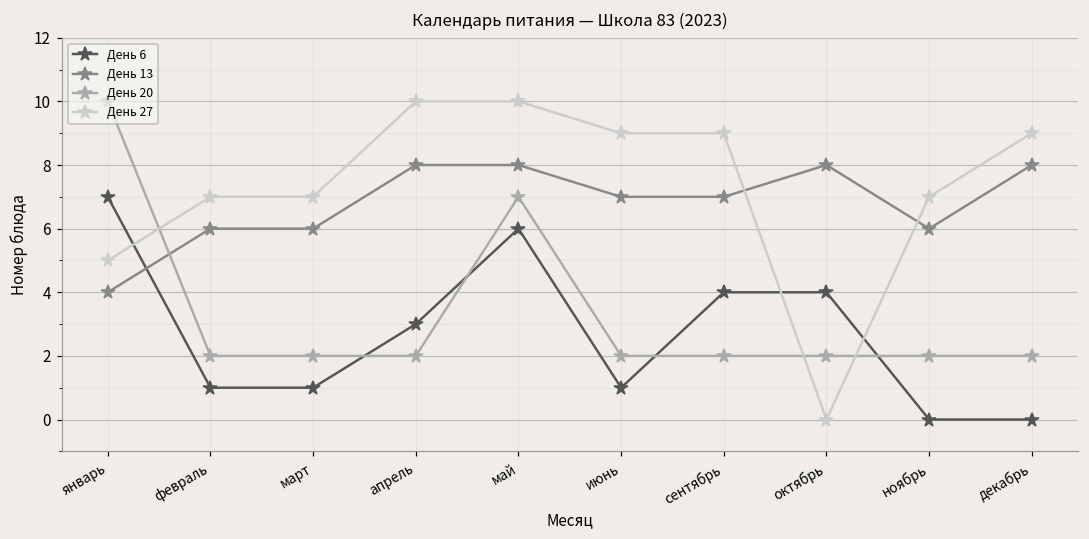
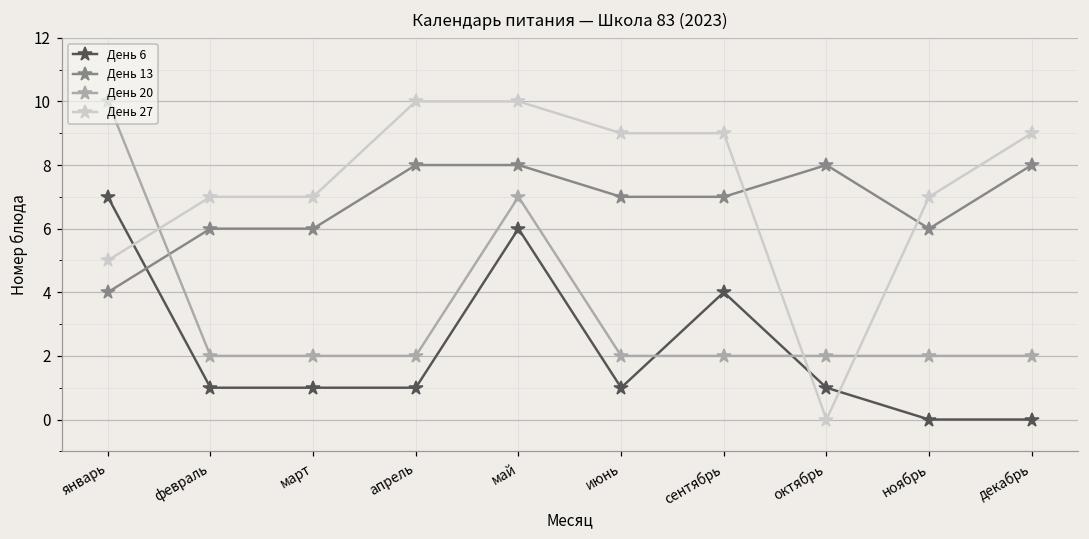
  {
    "День 6": {
      "январь": 7,
      "февраль": 1,
      "март": 1,
-     "апрель": 3,
+     "апрель": 1,
      "май": 6,
      "июнь": 1,
      "сентябрь": 4,
-     "октябрь": 4,
+     "октябрь": 1,
      "ноябрь": 0,
      "декабрь": 0
    }
  }
